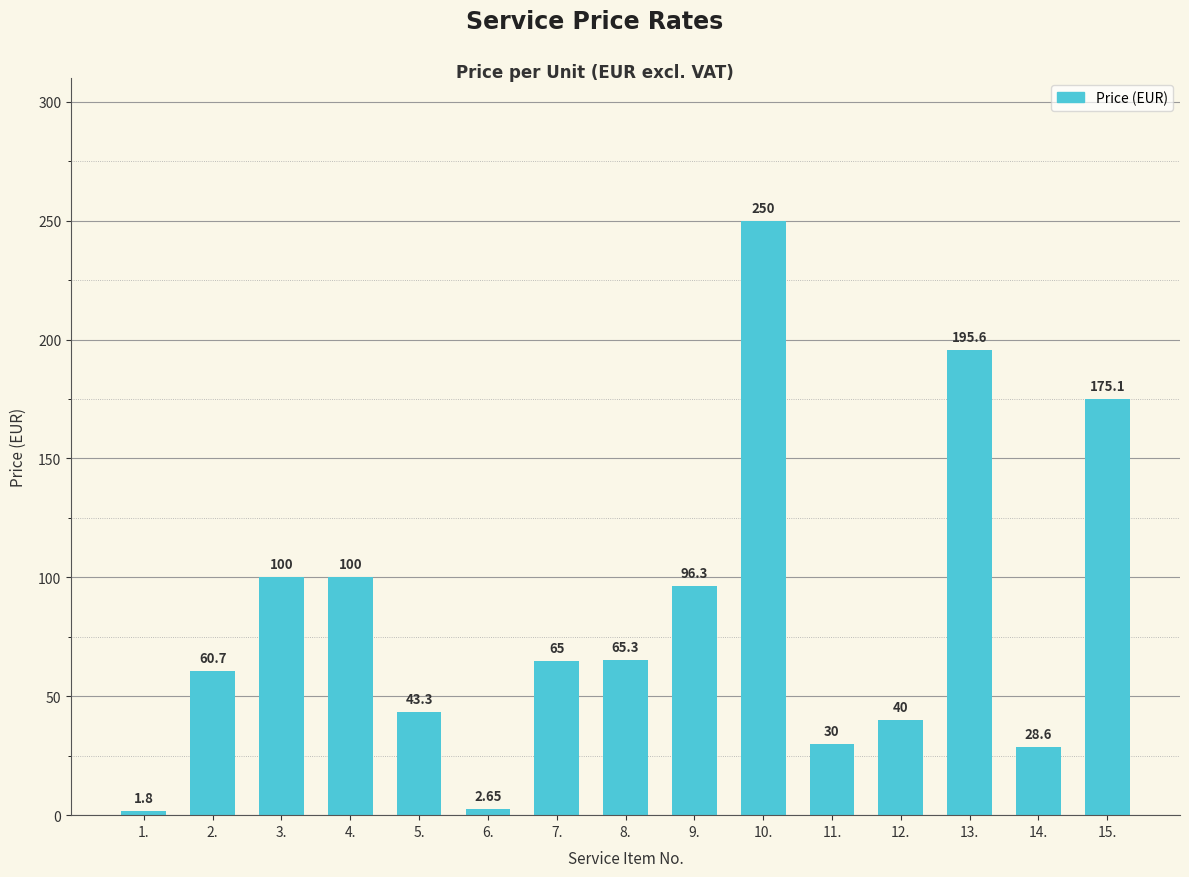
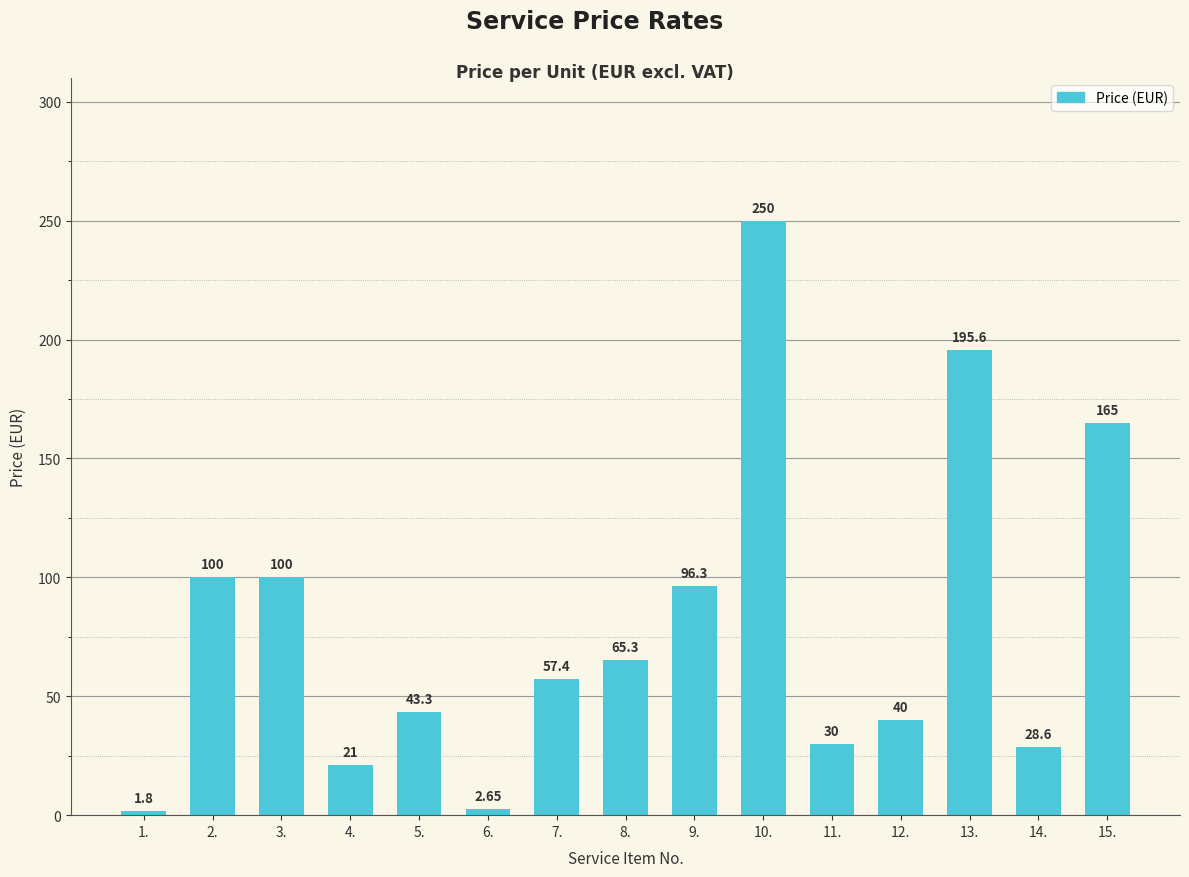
  {
    "1.": 1.8,
-   "2.": 60.7,
+   "2.": 100,
    "3.": 100,
-   "4.": 100,
+   "4.": 21,
    "5.": 43.3,
    "6.": 2.65,
-   "7.": 65,
+   "7.": 57.4,
    "8.": 65.3,
    "9.": 96.3,
    "10.": 250,
    "11.": 30,
    "12.": 40,
    "13.": 195.6,
    "14.": 28.6,
-   "15.": 175.1
+   "15.": 165
  }
